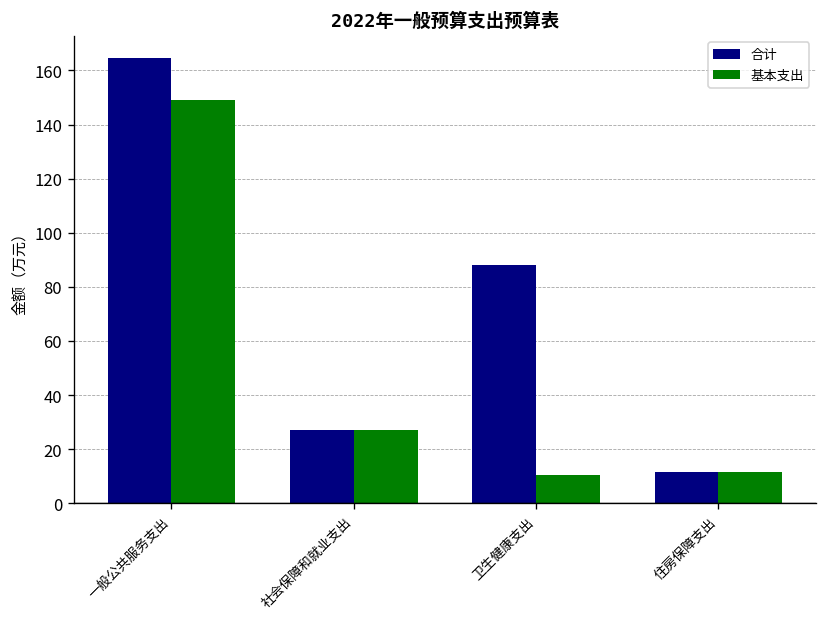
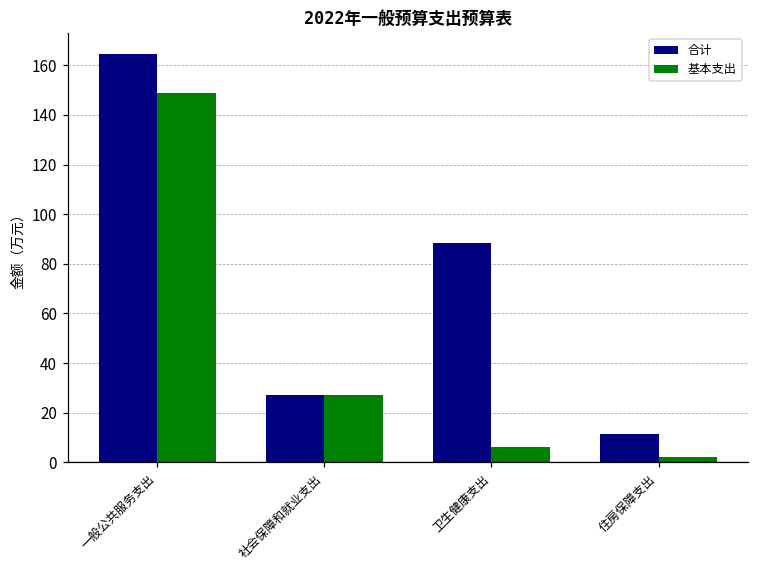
  {
    "合计": {
      "一般公共服务支出": 165,
      "社会保障和就业支出": 27,
      "卫生健康支出": 88,
      "住房保障支出": 11
    },
    "基本支出": {
      "一般公共服务支出": 149,
      "社会保障和就业支出": 27,
-     "卫生健康支出": 11,
-     "住房保障支出": 11
+     "卫生健康支出": 6,
+     "住房保障支出": 2
    }
  }
